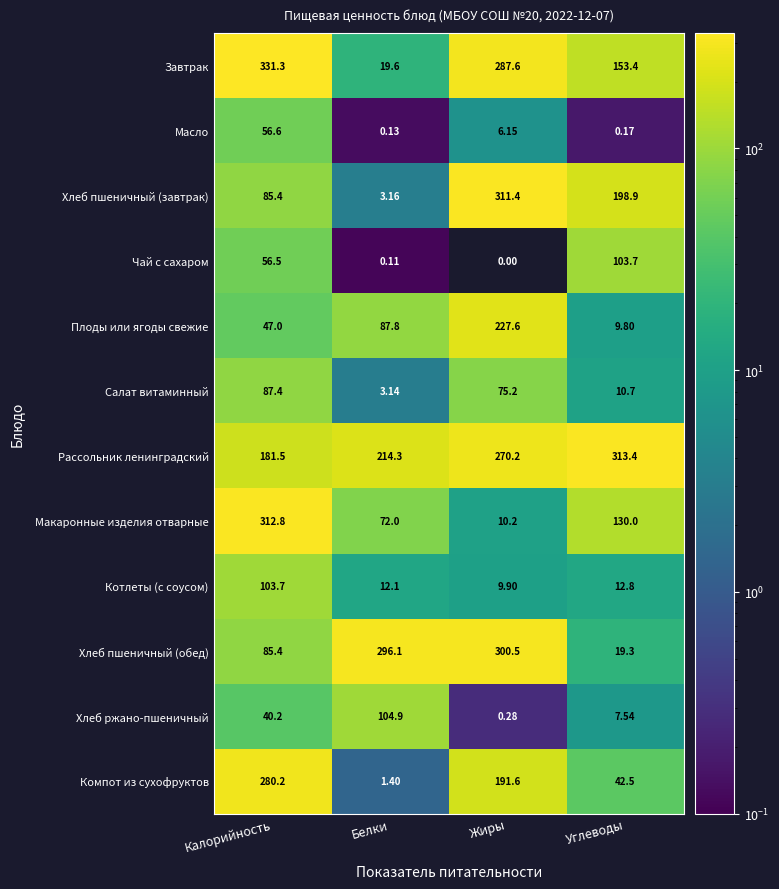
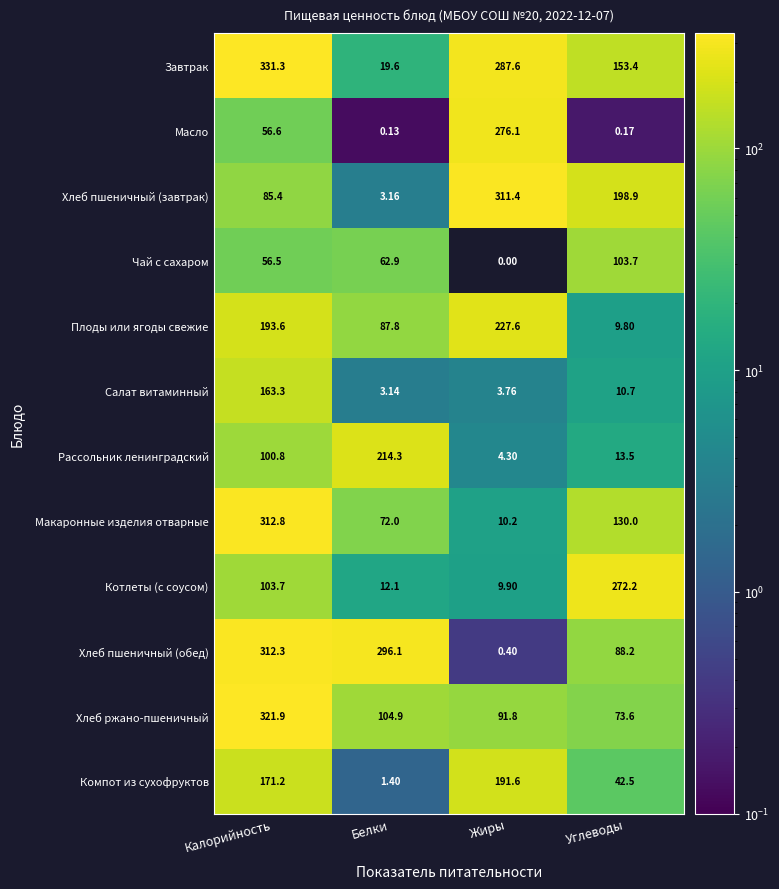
  {
    "Завтрак": {
      "Калорийность": 331.3,
      "Белки": 19.6,
      "Жиры": 287.6,
      "Углеводы": 153.4
    },
    "Масло": {
      "Калорийность": 56.6,
      "Белки": 0.13,
-     "Жиры": 6.15,
+     "Жиры": 276.1,
      "Углеводы": 0.17
    },
    "Хлеб пшеничный (завтрак)": {
      "Калорийность": 85.4,
      "Белки": 3.16,
      "Жиры": 311.4,
      "Углеводы": 198.9
    },
    "Чай с сахаром": {
      "Калорийность": 56.5,
-     "Белки": 0.11,
+     "Белки": 62.9,
      "Жиры": 0.00,
      "Углеводы": 103.7
    },
    "Плоды или ягоды свежие": {
-     "Калорийность": 47.0,
+     "Калорийность": 193.6,
      "Белки": 87.8,
      "Жиры": 227.6,
      "Углеводы": 9.80
    },
    "Салат витаминный": {
-     "Калорийность": 87.4,
+     "Калорийность": 163.3,
      "Белки": 3.14,
-     "Жиры": 75.2,
+     "Жиры": 3.76,
      "Углеводы": 10.7
    },
    "Рассольник ленинградский": {
-     "Калорийность": 181.5,
+     "Калорийность": 100.8,
      "Белки": 214.3,
-     "Жиры": 270.2,
-     "Углеводы": 313.4
+     "Жиры": 4.30,
+     "Углеводы": 13.5
    },
    "Макаронные изделия отварные": {
      "Калорийность": 312.8,
      "Белки": 72.0,
      "Жиры": 10.2,
      "Углеводы": 130.0
    },
    "Котлеты (с соусом)": {
      "Калорийность": 103.7,
      "Белки": 12.1,
      "Жиры": 9.90,
-     "Углеводы": 12.8
+     "Углеводы": 272.2
    },
    "Хлеб пшеничный (обед)": {
-     "Калорийность": 85.4,
+     "Калорийность": 312.3,
      "Белки": 296.1,
-     "Жиры": 300.5,
-     "Углеводы": 19.3
+     "Жиры": 0.40,
+     "Углеводы": 88.2
    },
    "Хлеб ржано-пшеничный": {
-     "Калорийность": 40.2,
+     "Калорийность": 321.9,
      "Белки": 104.9,
-     "Жиры": 0.28,
-     "Углеводы": 7.54
+     "Жиры": 91.8,
+     "Углеводы": 73.6
    },
    "Компот из сухофруктов": {
-     "Калорийность": 280.2,
+     "Калорийность": 171.2,
      "Белки": 1.40,
      "Жиры": 191.6,
      "Углеводы": 42.5
    }
  }
